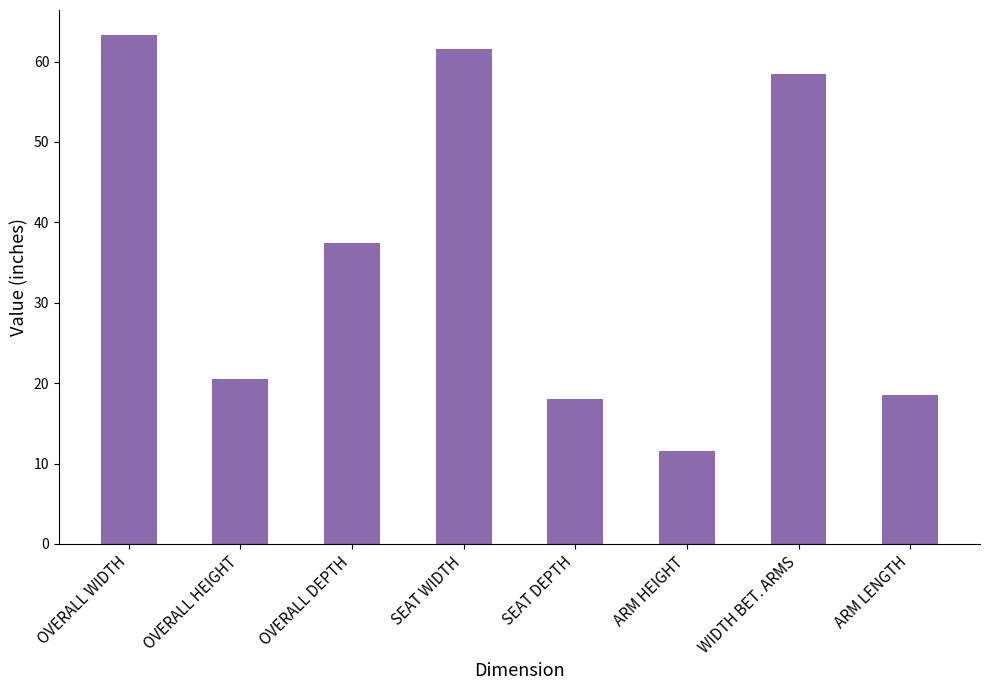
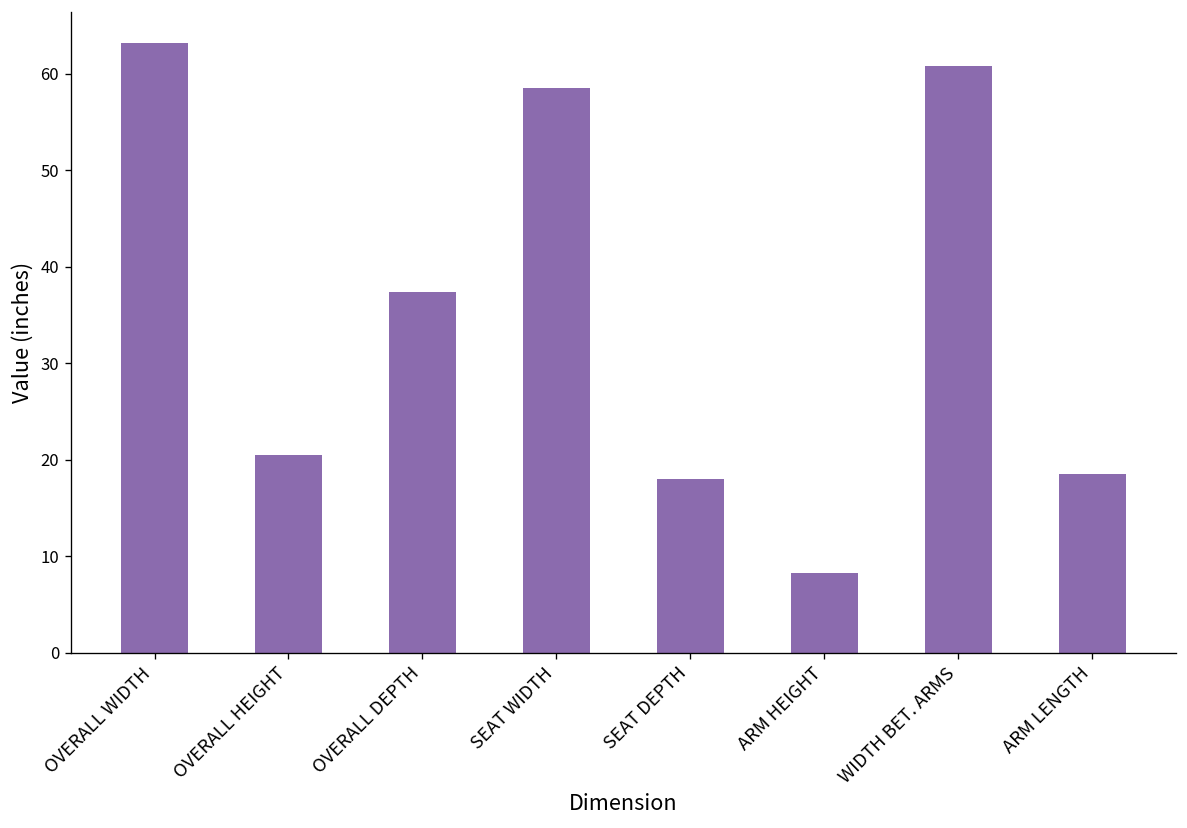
  {
    "OVERALL WIDTH": 63,
    "OVERALL HEIGHT": 21,
    "OVERALL DEPTH": 37,
-   "SEAT WIDTH": 62,
+   "SEAT WIDTH": 59,
    "SEAT DEPTH": 18,
-   "ARM HEIGHT": 12,
-   "WIDTH BET. ARMS": 59,
+   "ARM HEIGHT": 8,
+   "WIDTH BET. ARMS": 61,
    "ARM LENGTH": 19
  }
